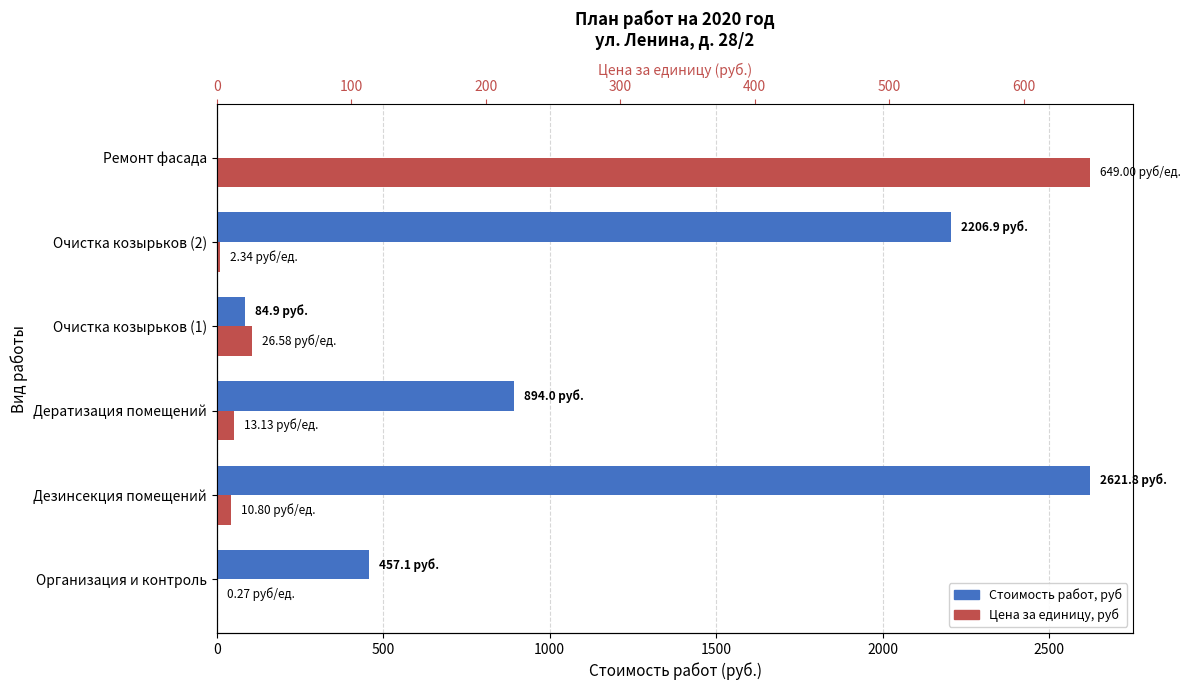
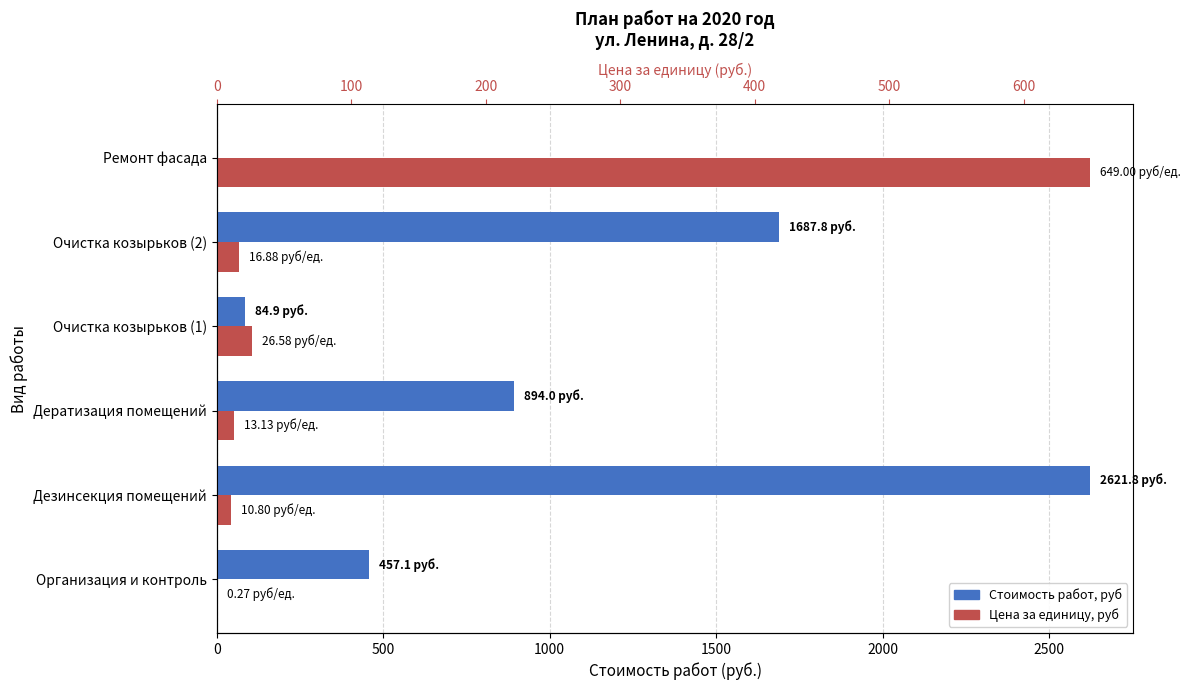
  {
    "Стоимость работ, руб": {
-     "Очистка козырьков (2)": 2206.9,
+     "Очистка козырьков (2)": 1687.8,
      "Очистка козырьков (1)": 84.9,
      "Дератизация помещений": 894.0,
      "Дезинсекция помещений": 2621.8,
      "Организация и контроль": 457.1
    },
    "Цена за единицу, руб": {
-     "Очистка козырьков (2)": 2.34
+     "Очистка козырьков (2)": 16.88
    }
  }
